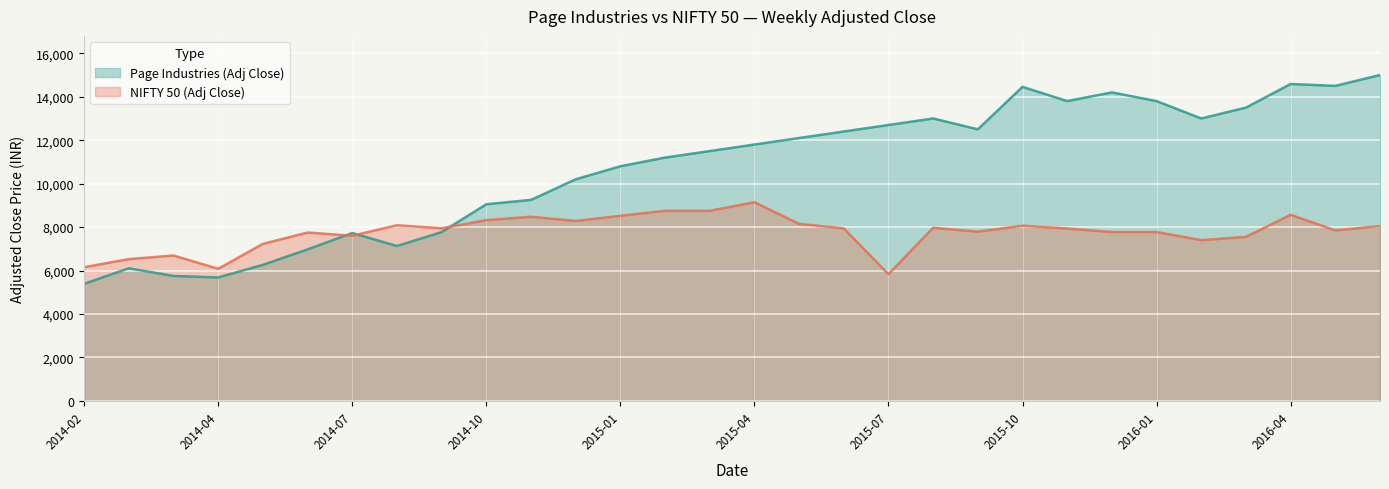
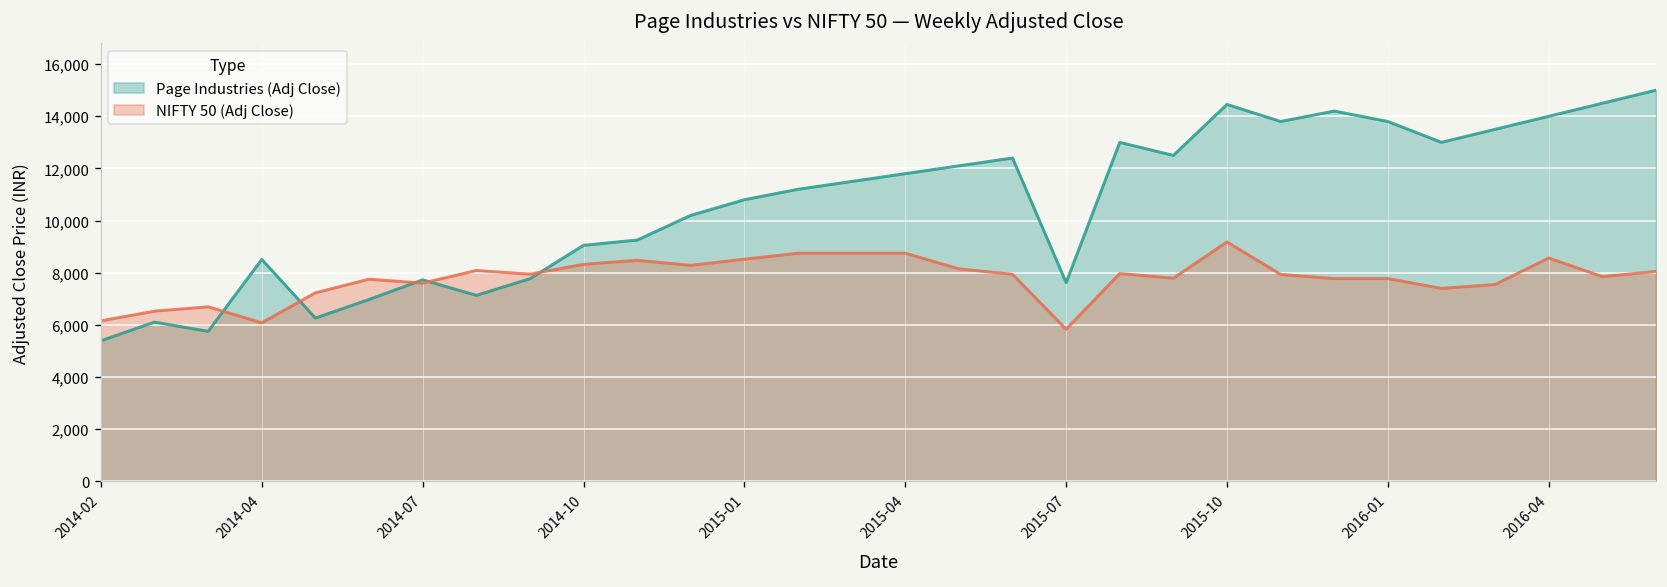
  {
    "Page Industries (Adj Close)": {
      "2014-02": "5,400",
-     "2014-04": "5,700",
+     "2014-04": "8,500",
      "2014-07": "7,700",
      "2014-10": "9,100",
      "2015-01": "10,800",
      "2015-04": "11,800",
-     "2015-07": "12,700",
+     "2015-07": "7,600",
      "2015-10": "14,500",
      "2016-01": "13,800",
-     "2016-04": "14,600"
+     "2016-04": "14,000"
    },
    "NIFTY 50 (Adj Close)": {
      "2014-02": "6,200",
      "2014-04": "6,100",
      "2014-07": "7,600",
      "2014-10": "8,300",
      "2015-01": "8,500",
-     "2015-04": "9,100",
+     "2015-04": "8,800",
      "2015-07": "5,800",
-     "2015-10": "8,100",
+     "2015-10": "9,200",
      "2016-01": "7,800",
      "2016-04": "8,600"
    }
  }
